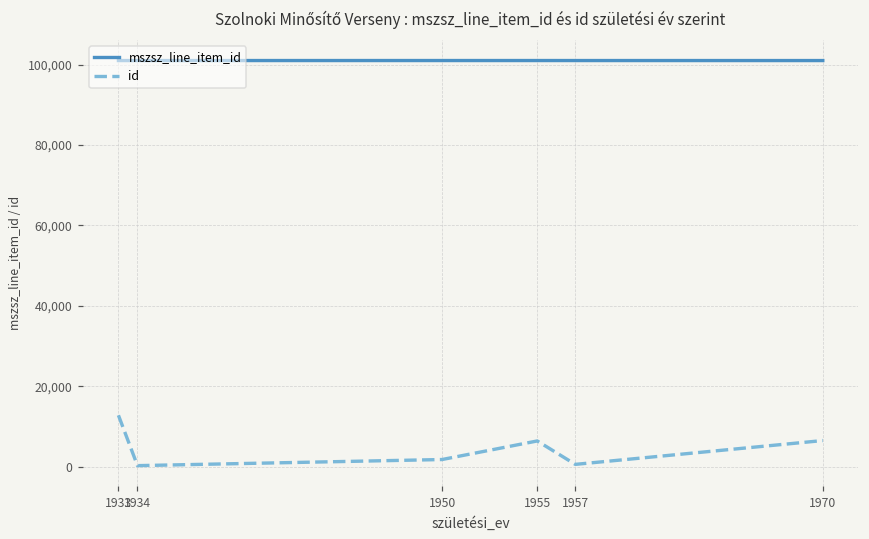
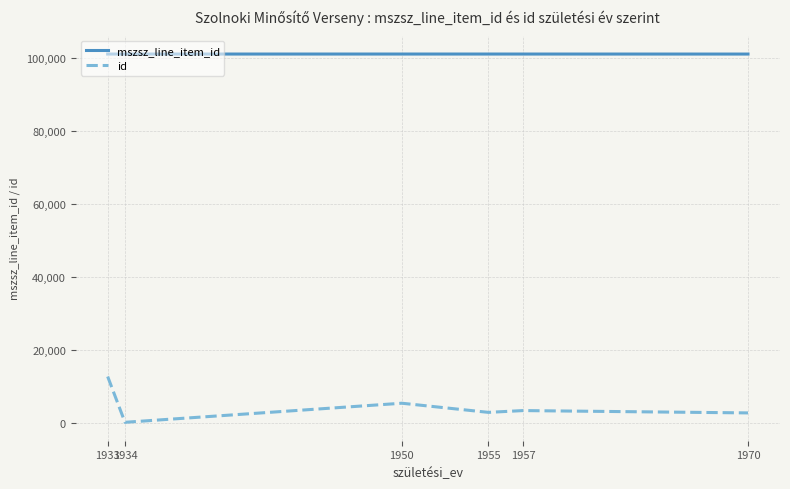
  {
    "mszsz_line_item_id": {
      "1950": "101,000",
      "1955": "101,000",
      "1957": "101,000",
      "1970": "101,000"
    },
    "id": {
-     "1950": "2,000",
-     "1955": "6,000",
-     "1957": "1,000",
-     "1970": "6,000"
+     "1950": "5,000",
+     "1955": "3,000",
+     "1957": "3,000",
+     "1970": "3,000"
    }
  }
